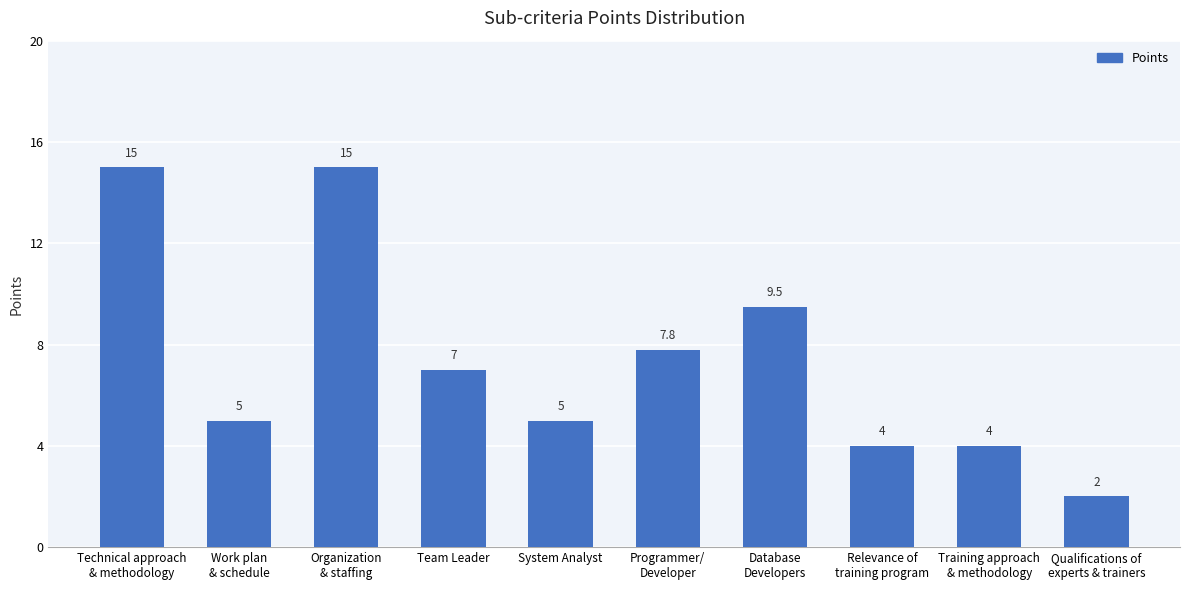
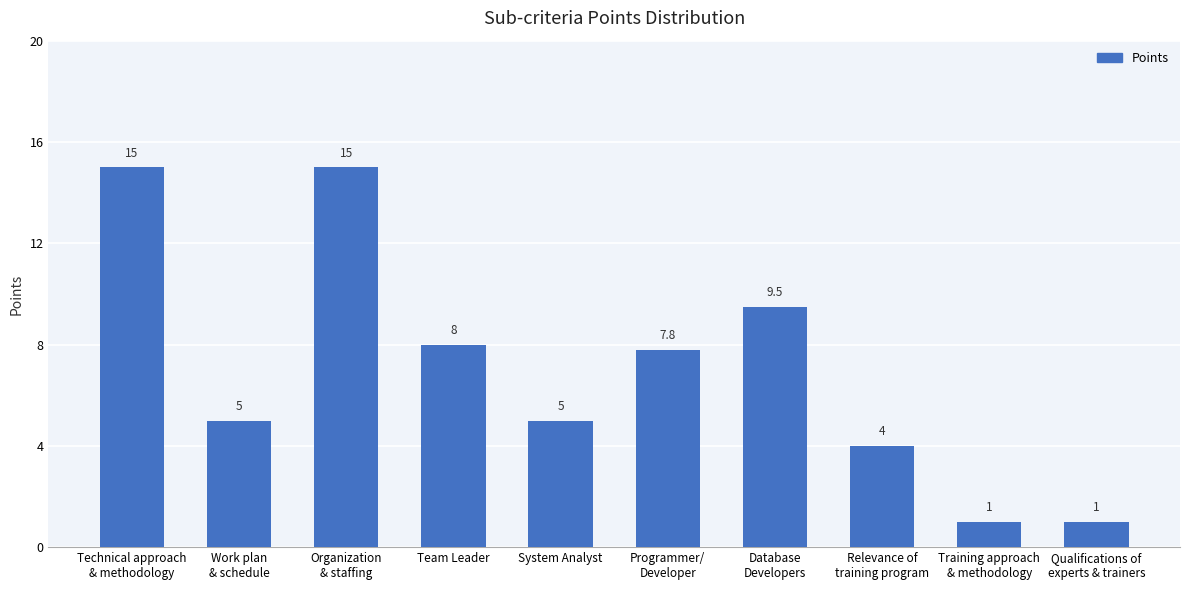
  {
    "Technical approach & methodology": 15,
    "Work plan & schedule": 5,
    "Organization & staffing": 15,
-   "Team Leader": 7,
+   "Team Leader": 8,
    "System Analyst": 5,
    "Programmer/ Developer": 7.8,
    "Database Developers": 9.5,
    "Relevance of training program": 4,
-   "Training approach & methodology": 4,
-   "Qualifications of experts & trainers": 2
+   "Training approach & methodology": 1,
+   "Qualifications of experts & trainers": 1
  }
